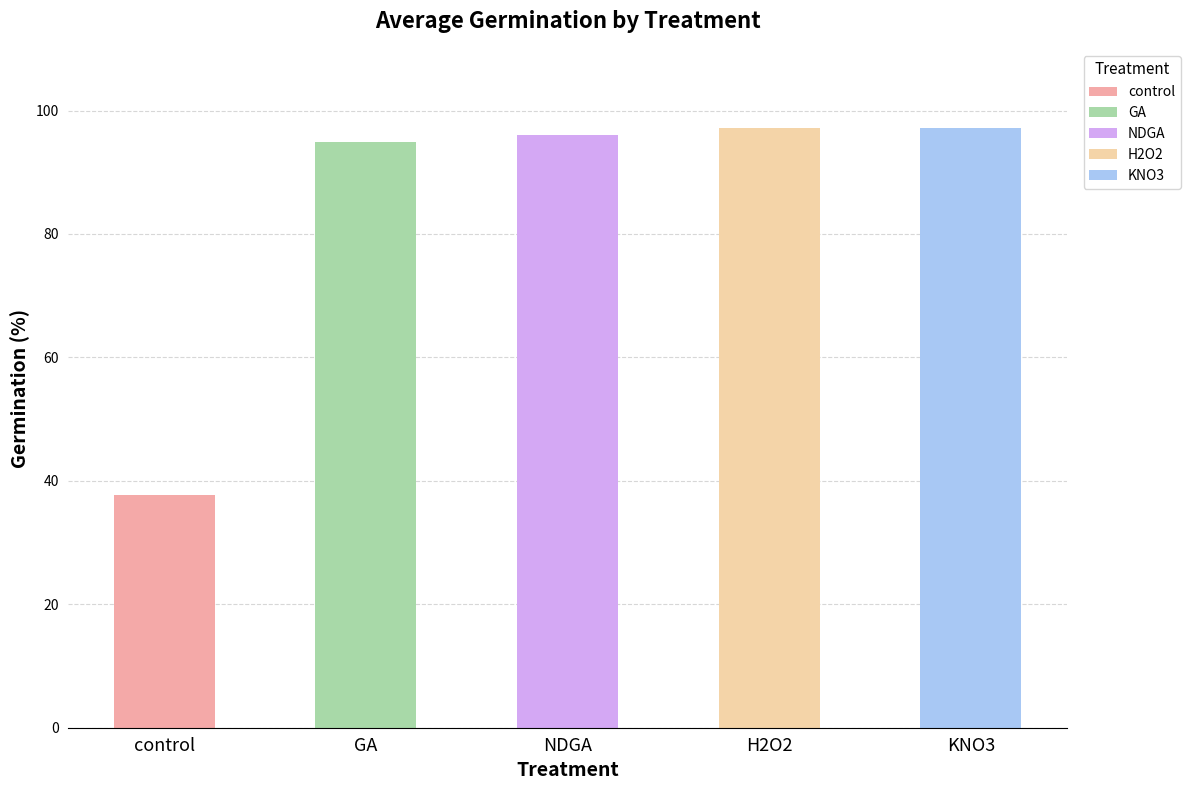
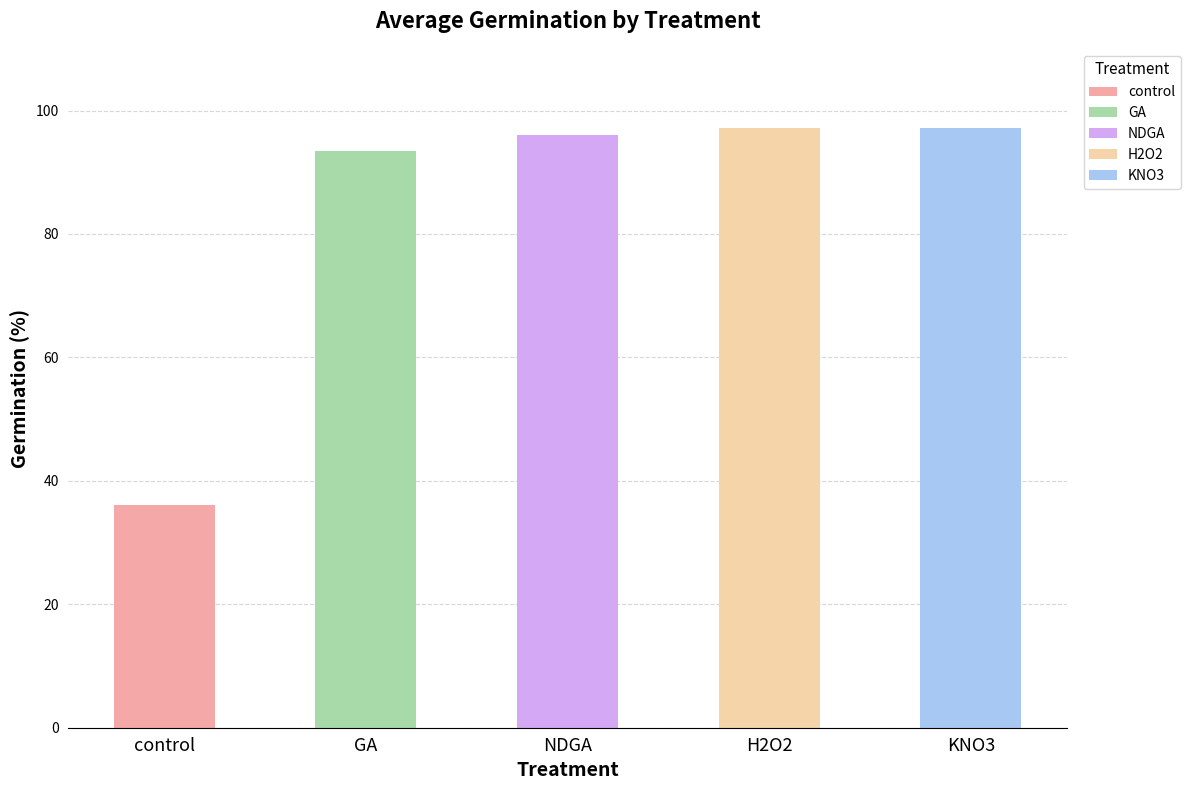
  {
-   "control": 38,
-   "GA": 95,
+   "control": 36,
+   "GA": 93,
    "NDGA": 96,
    "H2O2": 97,
    "KNO3": 97
  }
